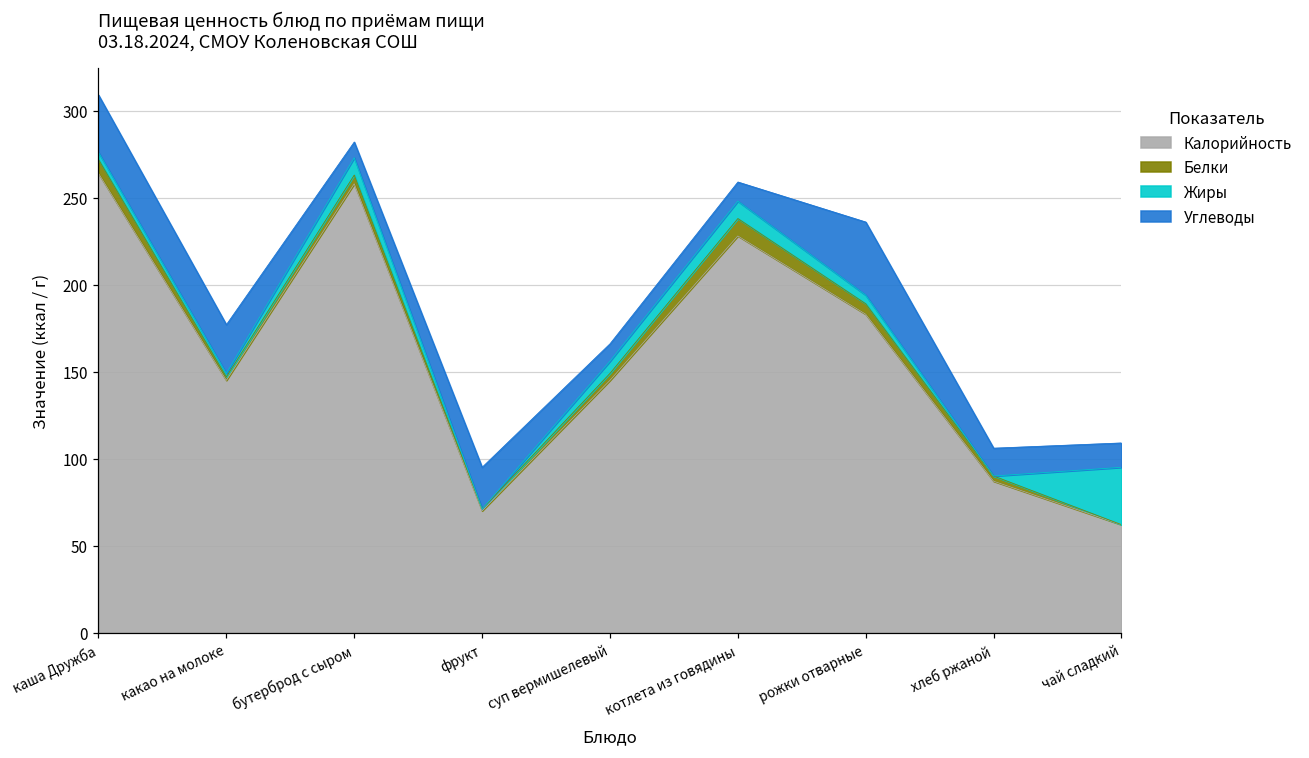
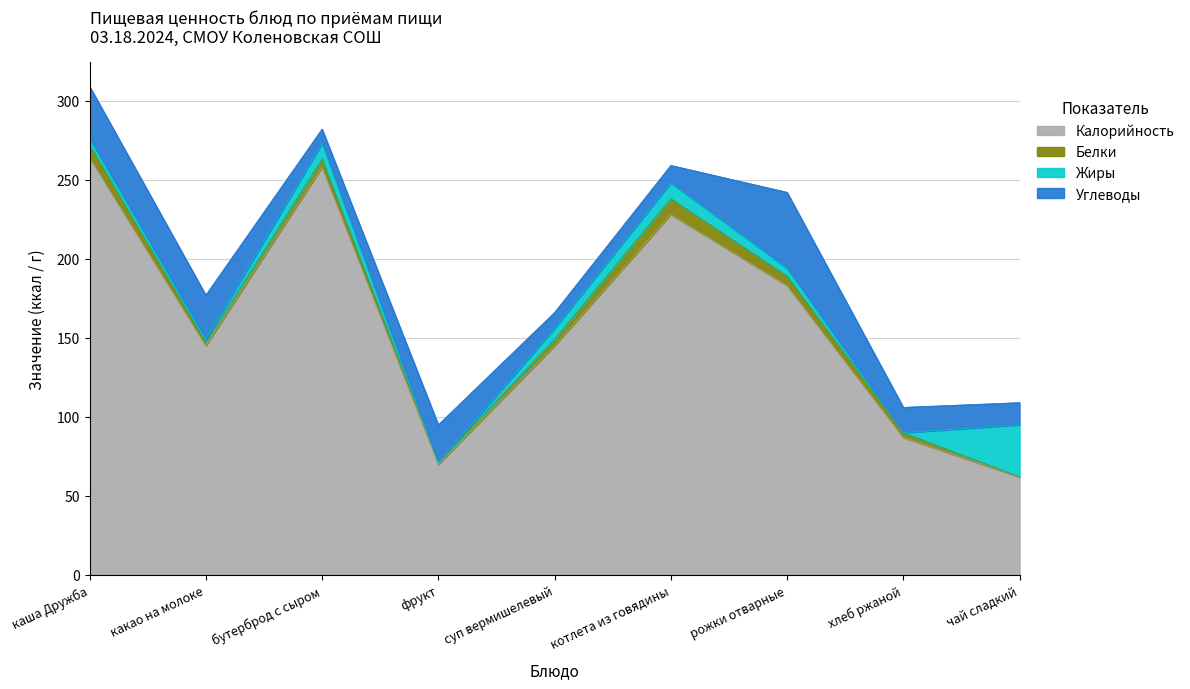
  {
    "Калорийность": {
      "каша Дружба": 264,
      "какао на молоке": 145,
      "бутерброд с сыром": 258,
      "суп вермишелевый": 145,
      "котлета из говядины": 228,
      "рожки отварные": 183,
      "хлеб ржаной": 87
    },
    "Белки": {
      "каша Дружба": 8,
      "какао на молоке": 2,
      "бутерброд с сыром": 5,
      "суп вермишелевый": 4,
      "котлета из говядины": 10,
      "рожки отварные": 6
    },
    "Жиры": {
      "каша Дружба": 4,
      "какао на молоке": 2,
      "бутерброд с сыром": 10,
      "суп вермишелевый": 7,
      "котлета из говядины": 10,
      "рожки отварные": 5,
      "чай сладкий": 33
    },
    "Углеводы": {
      "каша Дружба": 33,
      "какао на молоке": 28,
      "бутерброд с сыром": 9,
      "фрукт": 24,
      "суп вермишелевый": 10,
      "котлета из говядины": 11,
-     "рожки отварные": 42,
+     "рожки отварные": 48,
      "хлеб ржаной": 16,
      "чай сладкий": 14
    }
  }
